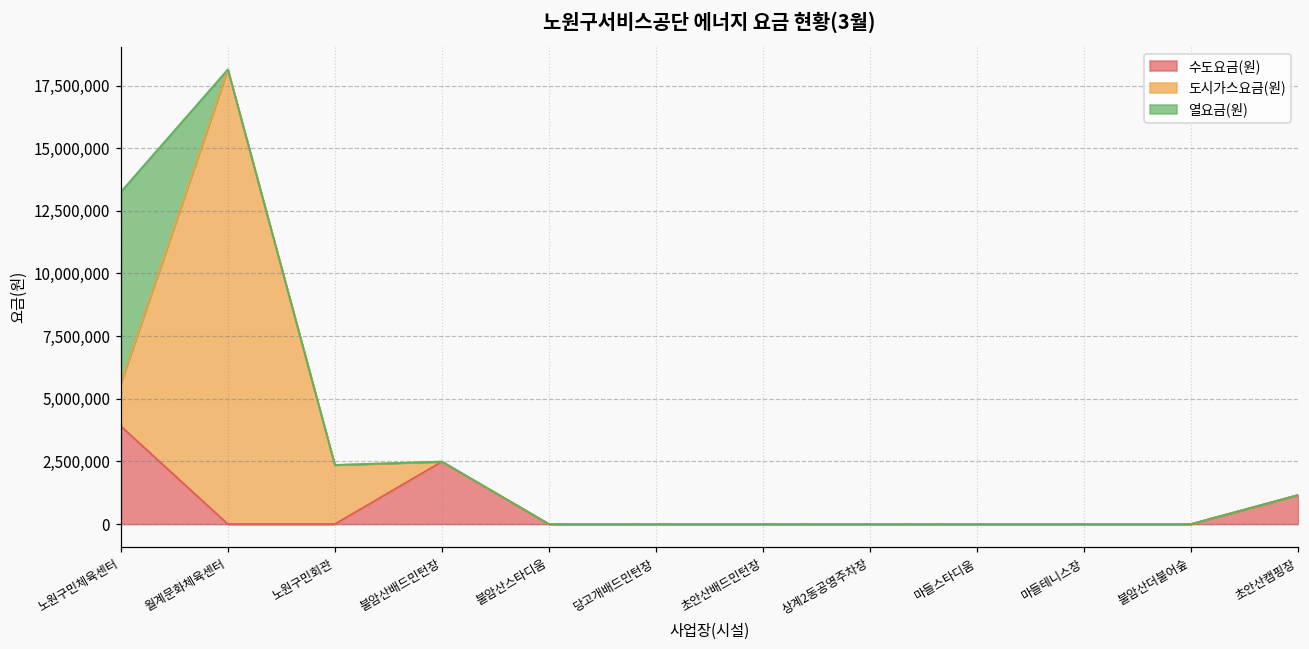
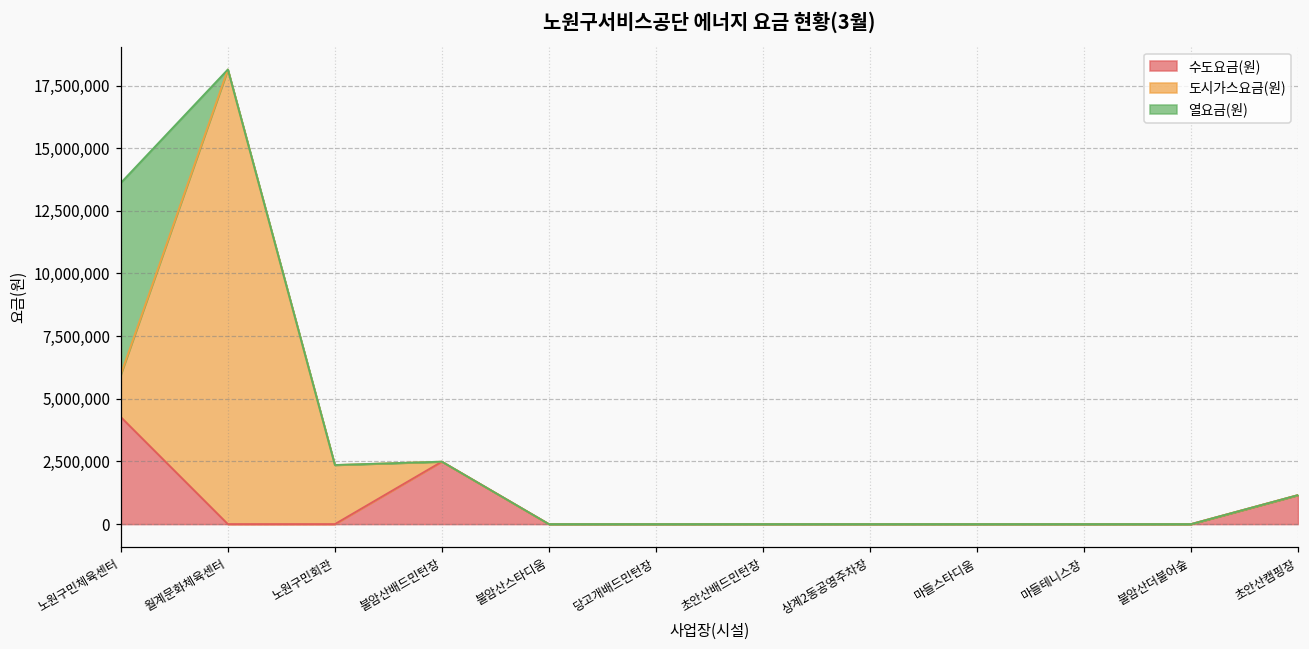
  {
    "수도요금(원)": {
-     "노원구민체육센터": "3,900,000",
+     "노원구민체육센터": "4,300,000",
      "월계문화체육센터": "0",
      "노원구민회관": "0"
    },
    "도시가스요금(원)": {
      "노원구민체육센터": "1,700,000"
    },
    "열요금(원)": {
      "노원구민체육센터": "7,600,000"
    }
  }
